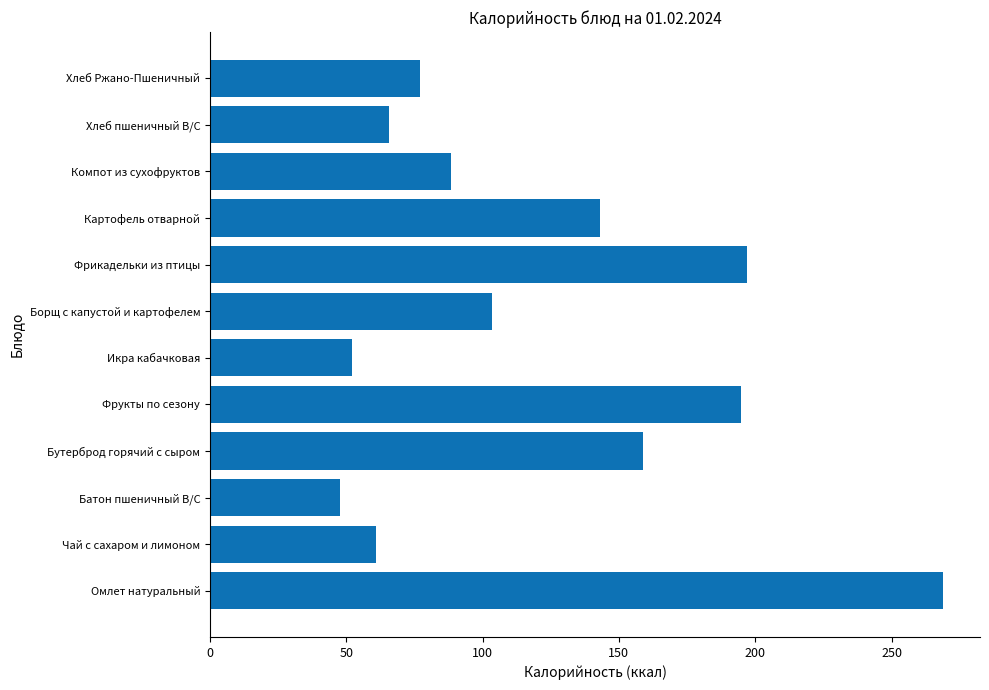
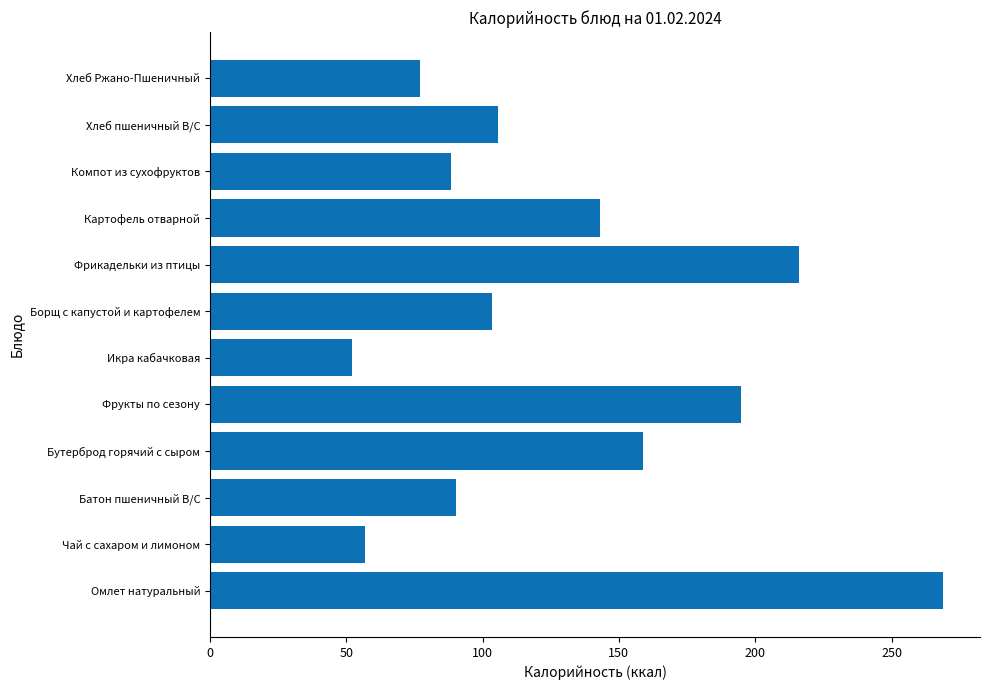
  {
    "Хлеб Ржано-Пшеничный": 77,
-   "Хлеб пшеничный В/С": 66,
+   "Хлеб пшеничный В/С": 106,
    "Компот из сухофруктов": 88,
    "Картофель отварной": 143,
-   "Фрикадельки из птицы": 197,
+   "Фрикадельки из птицы": 216,
    "Борщ с капустой и картофелем": 103,
    "Икра кабачковая": 52,
    "Фрукты по сезону": 195,
    "Бутерброд горячий с сыром": 159,
-   "Батон пшеничный В/С": 48,
-   "Чай с сахаром и лимоном": 61,
+   "Батон пшеничный В/С": 90,
+   "Чай с сахаром и лимоном": 57,
    "Омлет натуральный": 269
  }
